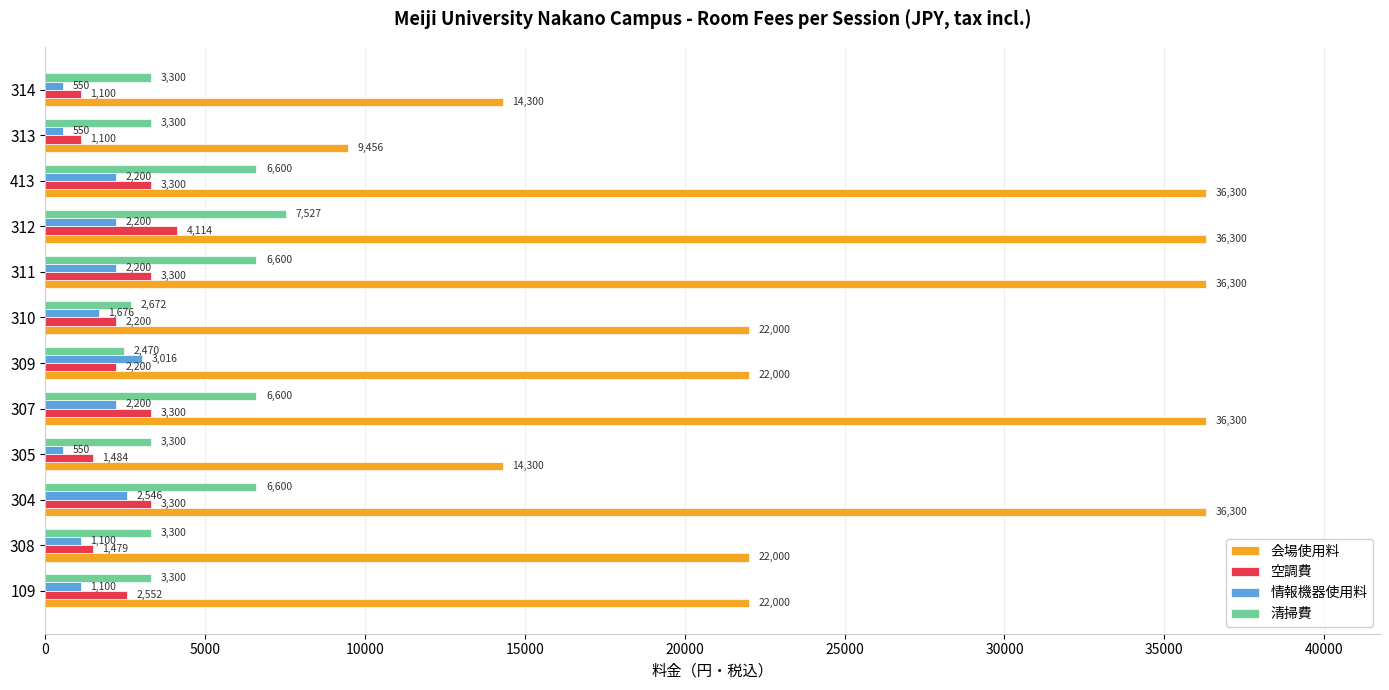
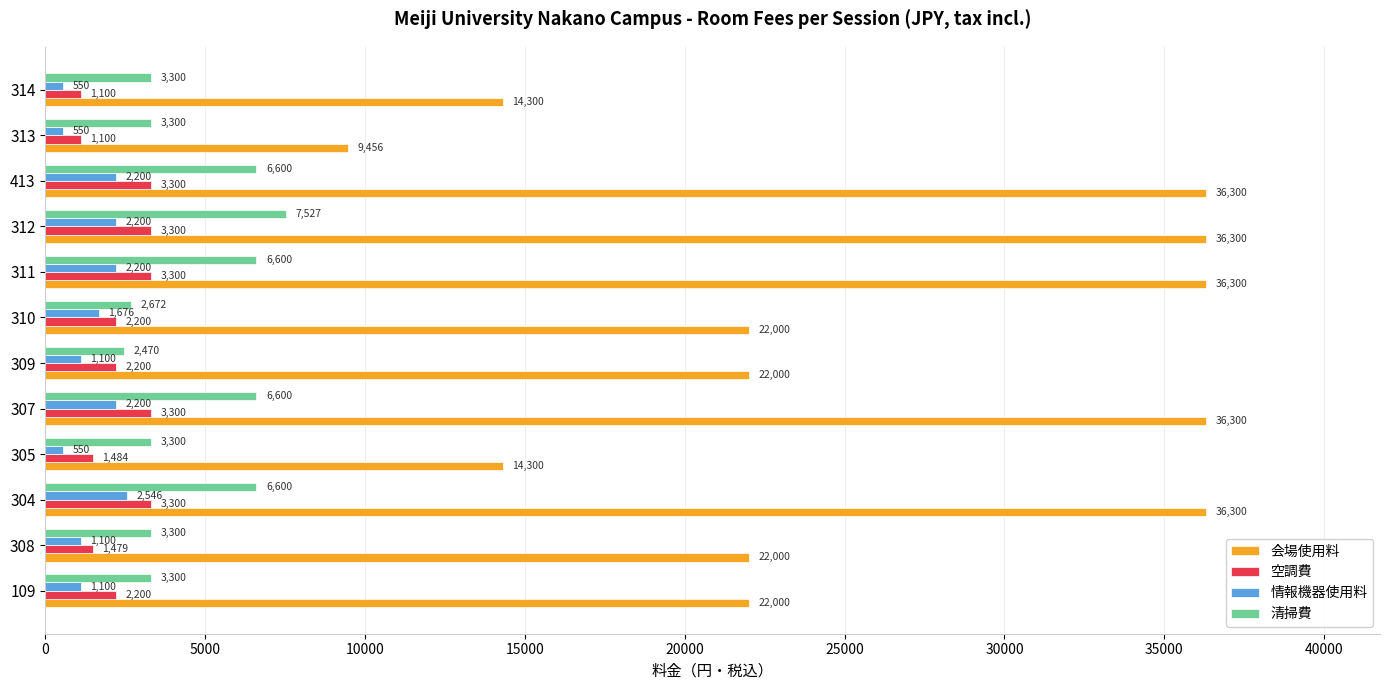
  {
    "会場使用料": {
      "314": "14,300",
      "313": "9,456",
      "413": "36,300",
      "312": "36,300",
      "311": "36,300",
      "310": "22,000",
      "309": "22,000",
      "307": "36,300",
      "305": "14,300",
      "304": "36,300",
      "308": "22,000",
      "109": "22,000"
    },
    "空調費": {
      "314": "1,100",
      "313": "1,100",
      "413": "3,300",
-     "312": "4,114",
+     "312": "3,300",
      "311": "3,300",
      "310": "2,200",
      "309": "2,200",
      "307": "3,300",
      "305": "1,484",
      "304": "3,300",
      "308": "1,479",
-     "109": "2,552"
+     "109": "2,200"
    },
    "情報機器使用料": {
      "314": "550",
      "313": "550",
      "413": "2,200",
      "312": "2,200",
      "311": "2,200",
      "310": "1,676",
-     "309": "3,016",
+     "309": "1,100",
      "307": "2,200",
      "305": "550",
      "304": "2,546",
      "308": "1,100",
      "109": "1,100"
    },
    "清掃費": {
      "314": "3,300",
      "313": "3,300",
      "413": "6,600",
      "312": "7,527",
      "311": "6,600",
      "310": "2,672",
      "309": "2,470",
      "307": "6,600",
      "305": "3,300",
      "304": "6,600",
      "308": "3,300",
      "109": "3,300"
    }
  }
